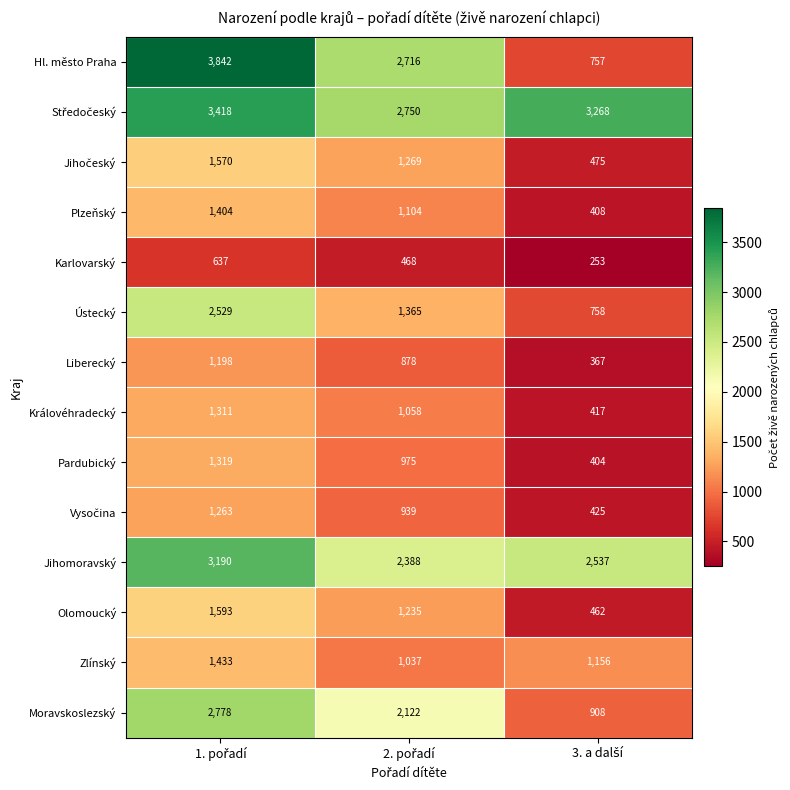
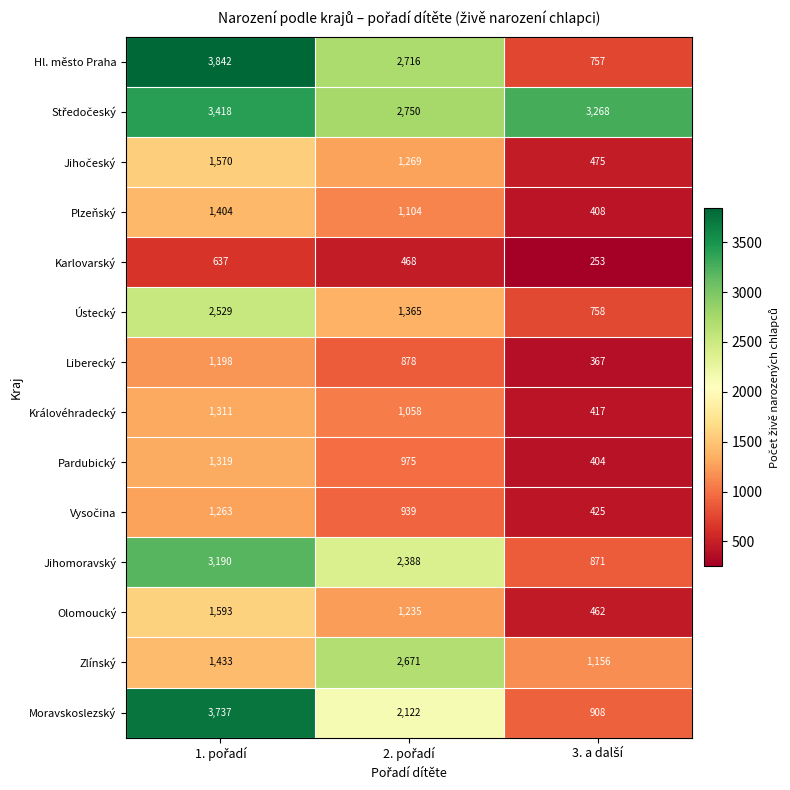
  {
    "Hl. město Praha": {
      "1. pořadí": "3,842",
      "2. pořadí": "2,716",
      "3. a další": "757"
    },
    "Středočeský": {
      "1. pořadí": "3,418",
      "2. pořadí": "2,750",
      "3. a další": "3,268"
    },
    "Jihočeský": {
      "1. pořadí": "1,570",
      "2. pořadí": "1,269",
      "3. a další": "475"
    },
    "Plzeňský": {
      "1. pořadí": "1,404",
      "2. pořadí": "1,104",
      "3. a další": "408"
    },
    "Karlovarský": {
      "1. pořadí": "637",
      "2. pořadí": "468",
      "3. a další": "253"
    },
    "Ústecký": {
      "1. pořadí": "2,529",
      "2. pořadí": "1,365",
      "3. a další": "758"
    },
    "Liberecký": {
      "1. pořadí": "1,198",
      "2. pořadí": "878",
      "3. a další": "367"
    },
    "Královéhradecký": {
      "1. pořadí": "1,311",
      "2. pořadí": "1,058",
      "3. a další": "417"
    },
    "Pardubický": {
      "1. pořadí": "1,319",
      "2. pořadí": "975",
      "3. a další": "404"
    },
    "Vysočina": {
      "1. pořadí": "1,263",
      "2. pořadí": "939",
      "3. a další": "425"
    },
    "Jihomoravský": {
      "1. pořadí": "3,190",
      "2. pořadí": "2,388",
-     "3. a další": "2,537"
+     "3. a další": "871"
    },
    "Olomoucký": {
      "1. pořadí": "1,593",
      "2. pořadí": "1,235",
      "3. a další": "462"
    },
    "Zlínský": {
      "1. pořadí": "1,433",
-     "2. pořadí": "1,037",
+     "2. pořadí": "2,671",
      "3. a další": "1,156"
    },
    "Moravskoslezský": {
-     "1. pořadí": "2,778",
+     "1. pořadí": "3,737",
      "2. pořadí": "2,122",
      "3. a další": "908"
    }
  }
